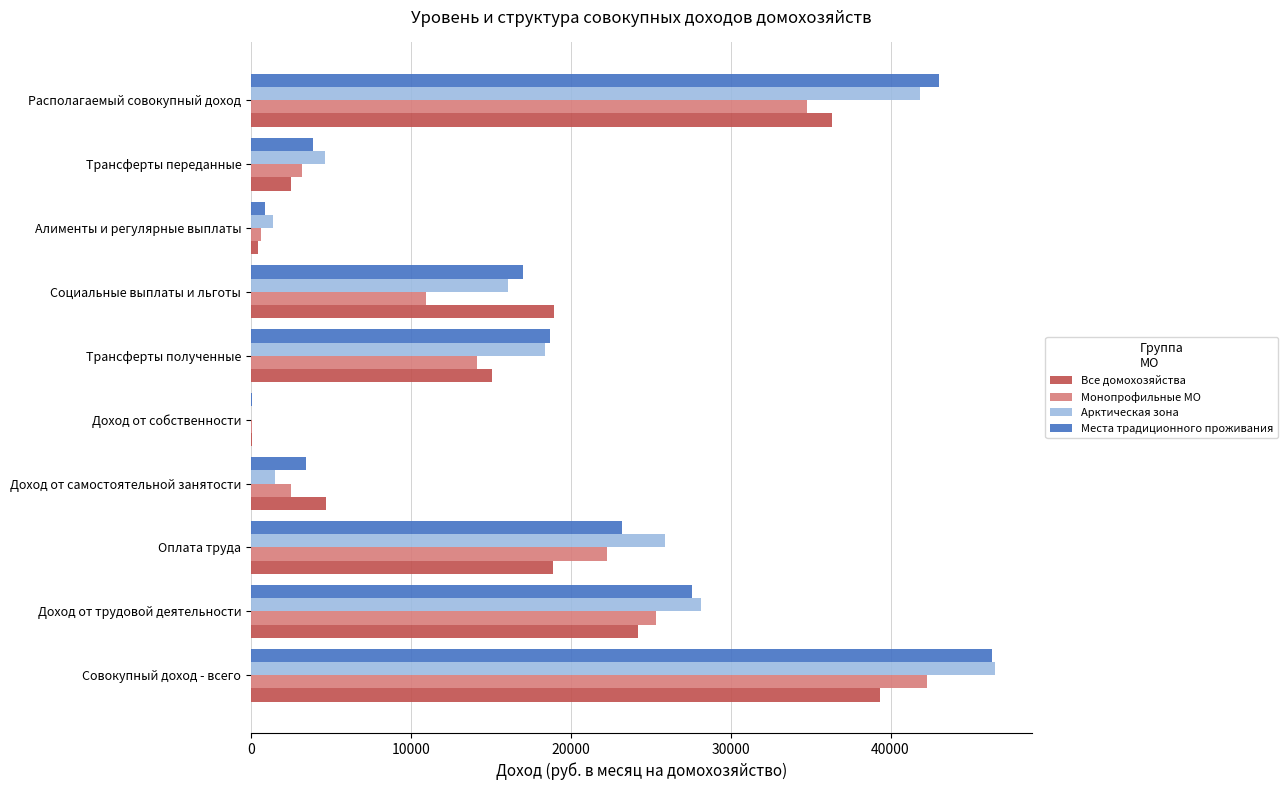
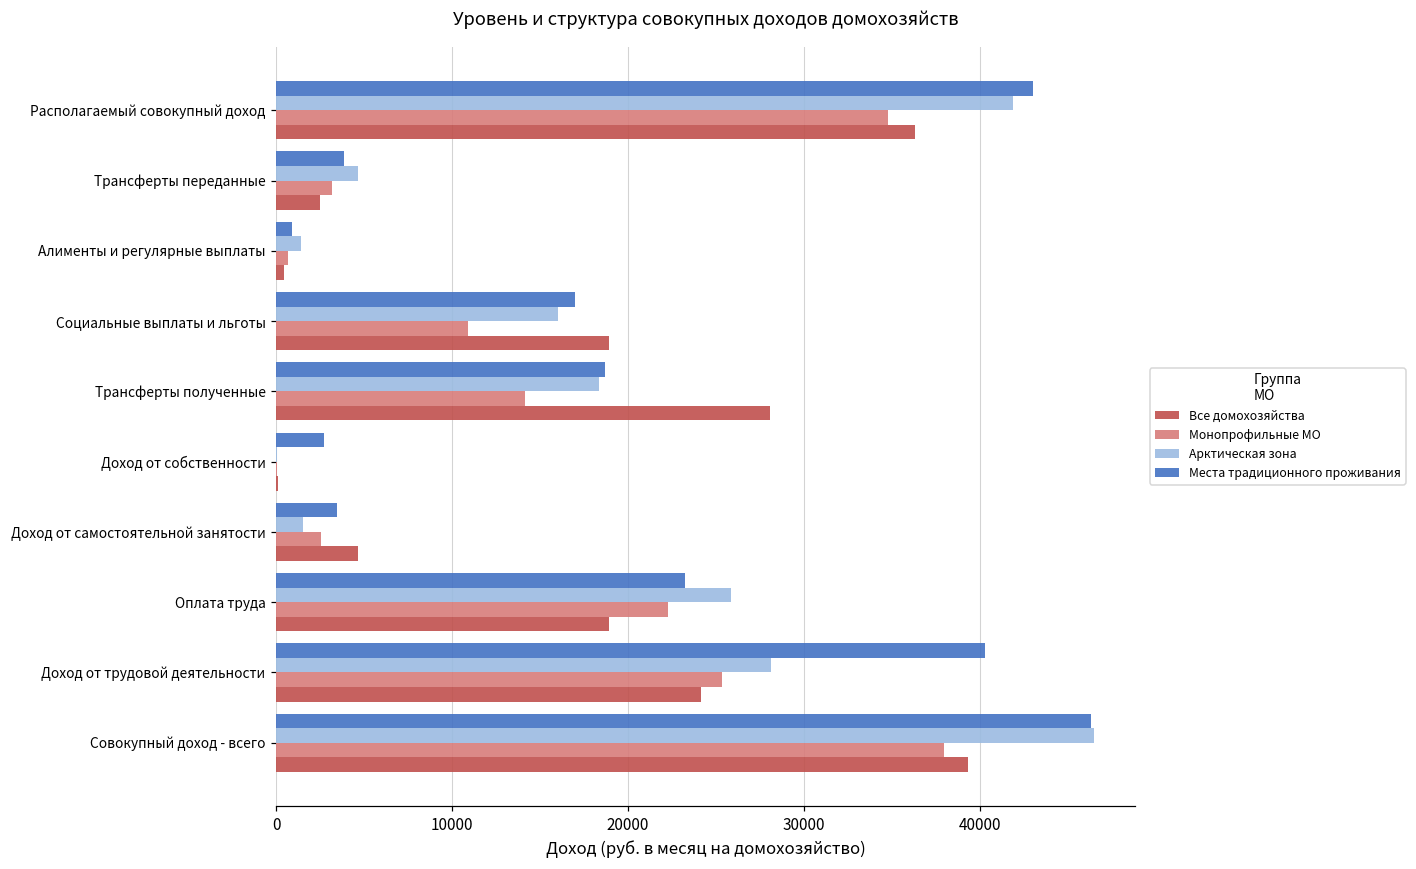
  {
    "Все домохозяйства": {
      "Располагаемый совокупный доход": 36300,
      "Трансферты переданные": 2500,
      "Алименты и регулярные выплаты": 400,
      "Социальные выплаты и льготы": 19000,
-     "Трансферты полученные": 15100,
+     "Трансферты полученные": 28100,
      "Доход от самостоятельной занятости": 4700,
      "Оплата труда": 18900,
      "Доход от трудовой деятельности": 24200,
      "Совокупный доход - всего": 39300
    },
    "Монопрофильные МО": {
      "Располагаемый совокупный доход": 34800,
      "Трансферты переданные": 3200,
      "Алименты и регулярные выплаты": 600,
      "Социальные выплаты и льготы": 10900,
      "Трансферты полученные": 14100,
      "Доход от самостоятельной занятости": 2500,
      "Оплата труда": 22300,
      "Доход от трудовой деятельности": 25300,
-     "Совокупный доход - всего": 42300
+     "Совокупный доход - всего": 38000
    },
    "Арктическая зона": {
      "Располагаемый совокупный доход": 41900,
      "Трансферты переданные": 4600,
      "Алименты и регулярные выплаты": 1400,
      "Социальные выплаты и льготы": 16000,
      "Трансферты полученные": 18400,
      "Доход от самостоятельной занятости": 1500,
      "Оплата труда": 25900,
      "Доход от трудовой деятельности": 28100,
      "Совокупный доход - всего": 46500
    },
    "Места традиционного проживания": {
      "Располагаемый совокупный доход": 43000,
      "Трансферты переданные": 3900,
      "Алименты и регулярные выплаты": 900,
      "Социальные выплаты и льготы": 17000,
      "Трансферты полученные": 18700,
-     "Доход от собственности": 100,
+     "Доход от собственности": 2700,
      "Доход от самостоятельной занятости": 3500,
      "Оплата труда": 23200,
-     "Доход от трудовой деятельности": 27600,
+     "Доход от трудовой деятельности": 40300,
      "Совокупный доход - всего": 46400
    }
  }
